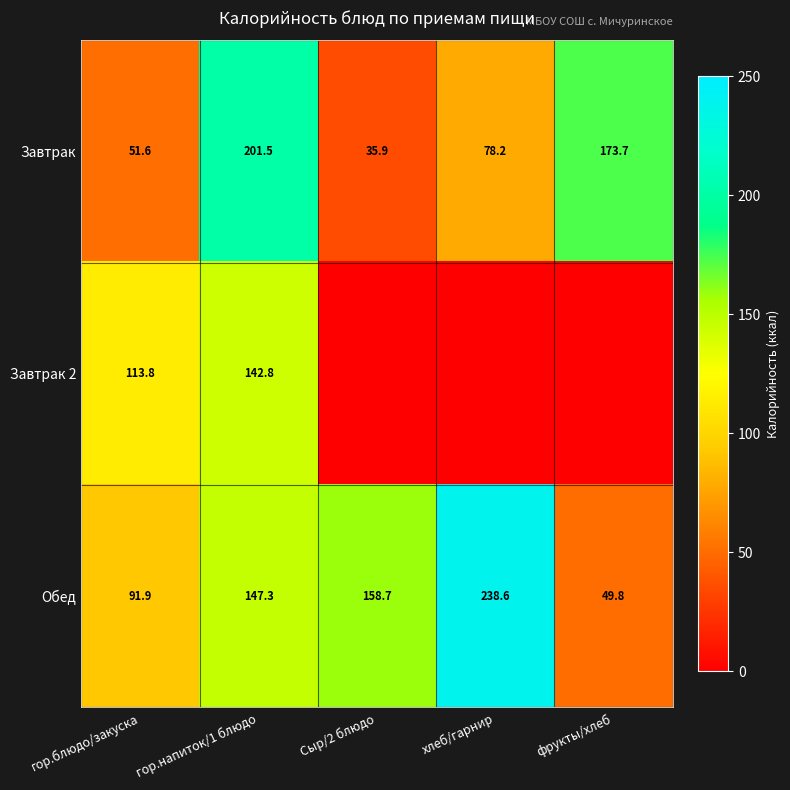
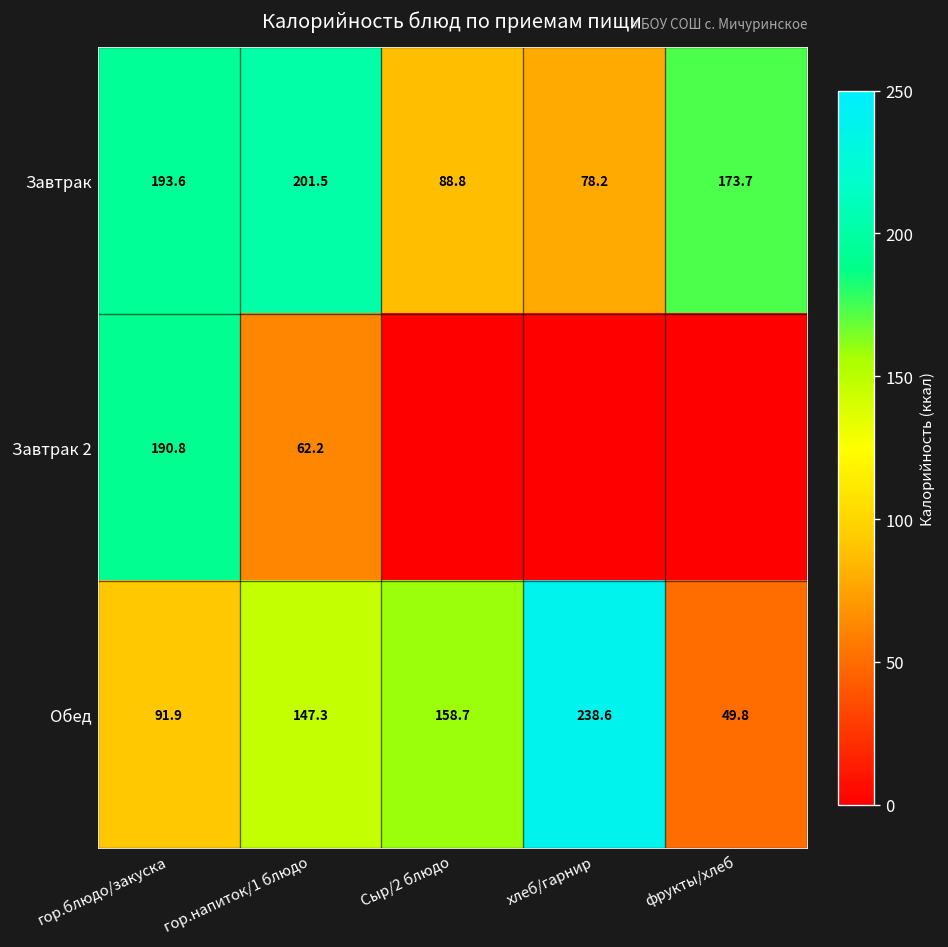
  {
    "Завтрак": {
-     "гор.блюдо/закуска": 51.6,
+     "гор.блюдо/закуска": 193.6,
      "гор.напиток/1 блюдо": 201.5,
-     "Сыр/2 блюдо": 35.9,
+     "Сыр/2 блюдо": 88.8,
      "хлеб/гарнир": 78.2,
      "фрукты/хлеб": 173.7
    },
    "Завтрак 2": {
-     "гор.блюдо/закуска": 113.8,
-     "гор.напиток/1 блюдо": 142.8
+     "гор.блюдо/закуска": 190.8,
+     "гор.напиток/1 блюдо": 62.2
    },
    "Обед": {
      "гор.блюдо/закуска": 91.9,
      "гор.напиток/1 блюдо": 147.3,
      "Сыр/2 блюдо": 158.7,
      "хлеб/гарнир": 238.6,
      "фрукты/хлеб": 49.8
    }
  }
